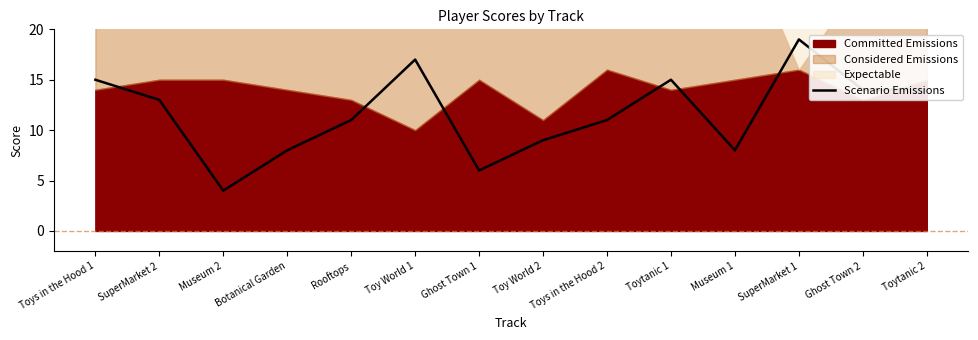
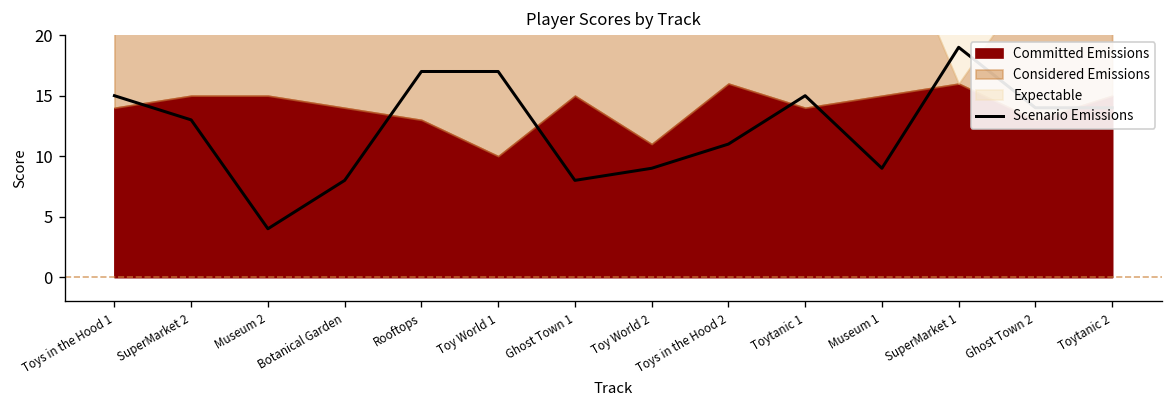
  {
    "Scenario Emissions": {
      "Toys in the Hood 1": 15,
      "SuperMarket 2": 13,
      "Museum 2": 4,
      "Botanical Garden": 8,
-     "Rooftops": 11,
+     "Rooftops": 17,
      "Toy World 1": 17,
-     "Ghost Town 1": 6,
+     "Ghost Town 1": 8,
      "Toy World 2": 9,
      "Toys in the Hood 2": 11,
      "Toytanic 1": 15,
-     "Museum 1": 8,
+     "Museum 1": 9,
      "SuperMarket 1": 19
    },
    "Committed Emissions": {
      "Toys in the Hood 1": 14,
      "SuperMarket 2": 15,
      "Museum 2": 15,
      "Botanical Garden": 14,
      "Rooftops": 13,
      "Toy World 1": 10,
      "Ghost Town 1": 15,
      "Toy World 2": 11,
      "Toys in the Hood 2": 16,
      "Toytanic 1": 14,
      "Museum 1": 15
    }
  }
